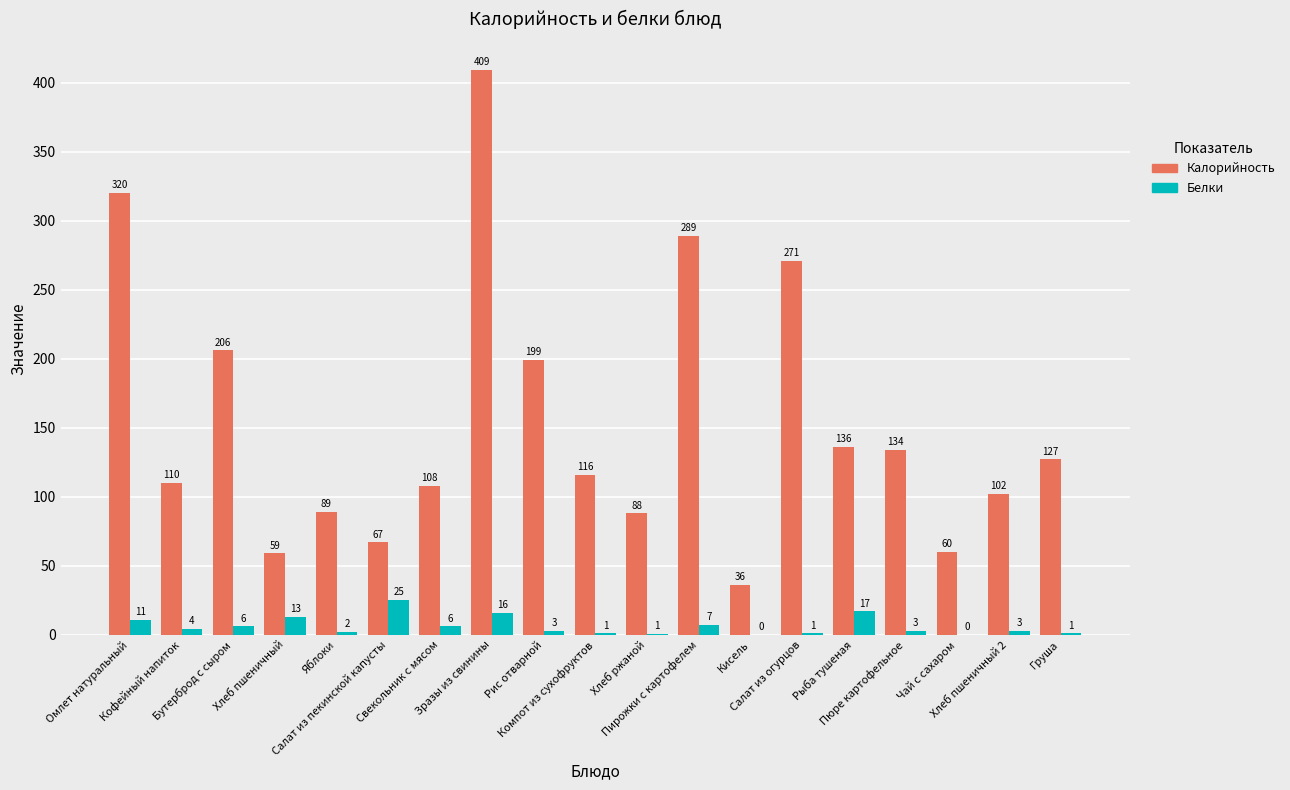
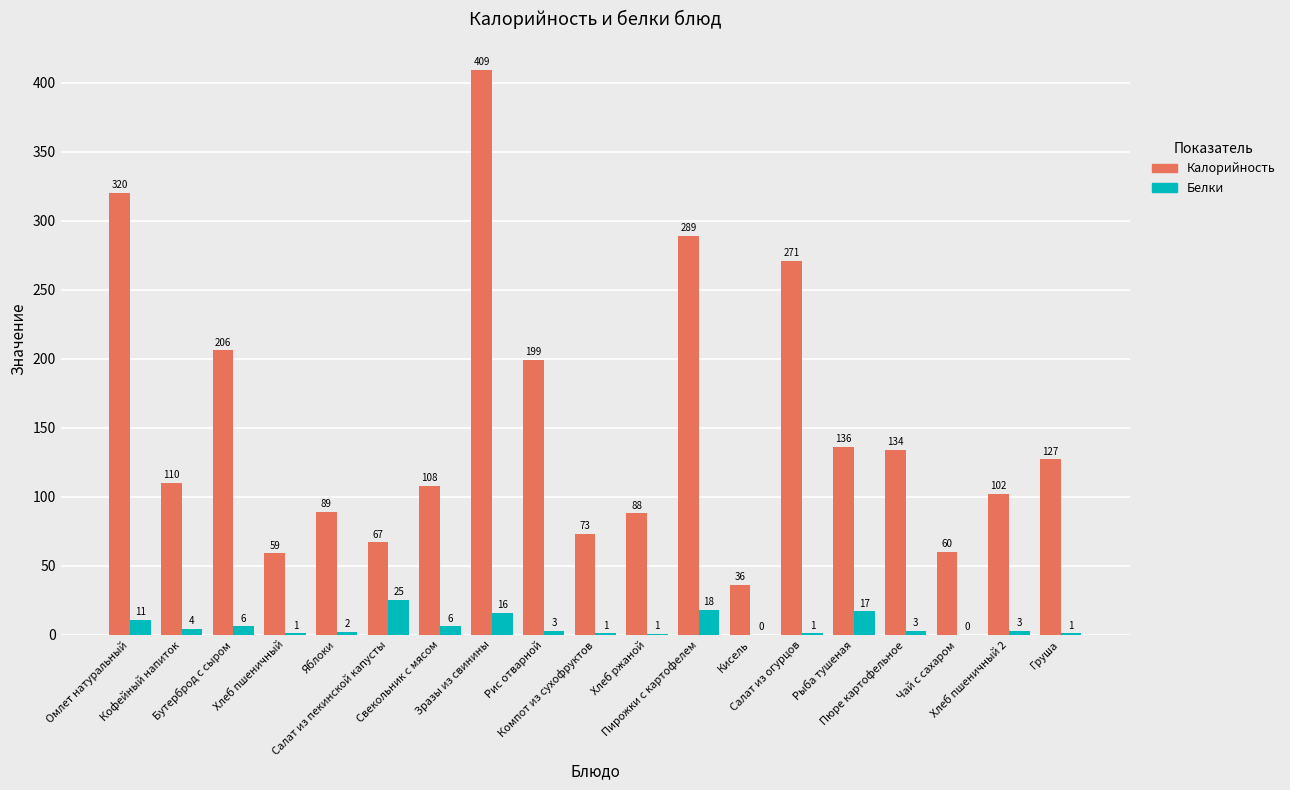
  {
    "Калорийность": {
      "Омлет натуральный": 320,
      "Кофейный напиток": 110,
      "Бутерброд с сыром": 206,
      "Хлеб пшеничный": 59,
      "Яблоки": 89,
      "Салат из пекинской капусты": 67,
      "Свекольник с мясом": 108,
      "Зразы из свинины": 409,
      "Рис отварной": 199,
-     "Компот из сухофруктов": 116,
+     "Компот из сухофруктов": 73,
      "Хлеб ржаной": 88,
      "Пирожки с картофелем": 289,
      "Кисель": 36,
      "Салат из огурцов": 271,
      "Рыба тушеная": 136,
      "Пюре картофельное": 134,
      "Чай с сахаром": 60,
      "Хлеб пшеничный 2": 102,
      "Груша": 127
    },
    "Белки": {
      "Омлет натуральный": 11,
      "Кофейный напиток": 4,
      "Бутерброд с сыром": 6,
-     "Хлеб пшеничный": 13,
+     "Хлеб пшеничный": 1,
      "Яблоки": 2,
      "Салат из пекинской капусты": 25,
      "Свекольник с мясом": 6,
      "Зразы из свинины": 16,
      "Рис отварной": 3,
      "Компот из сухофруктов": 1,
      "Хлеб ржаной": 1,
-     "Пирожки с картофелем": 7,
+     "Пирожки с картофелем": 18,
      "Кисель": 0,
      "Салат из огурцов": 1,
      "Рыба тушеная": 17,
      "Пюре картофельное": 3,
      "Чай с сахаром": 0,
      "Хлеб пшеничный 2": 3,
      "Груша": 1
    }
  }
